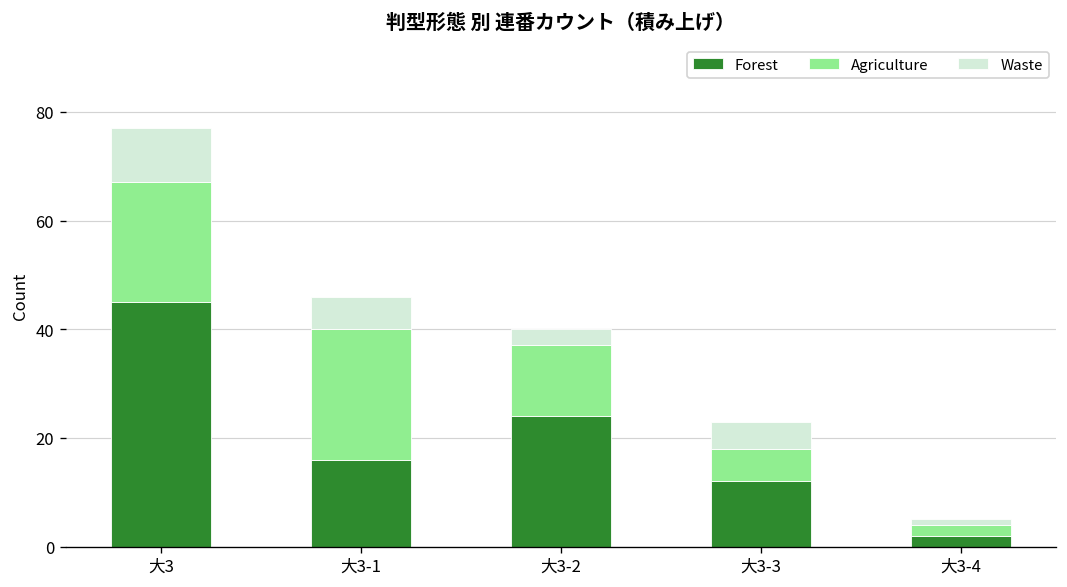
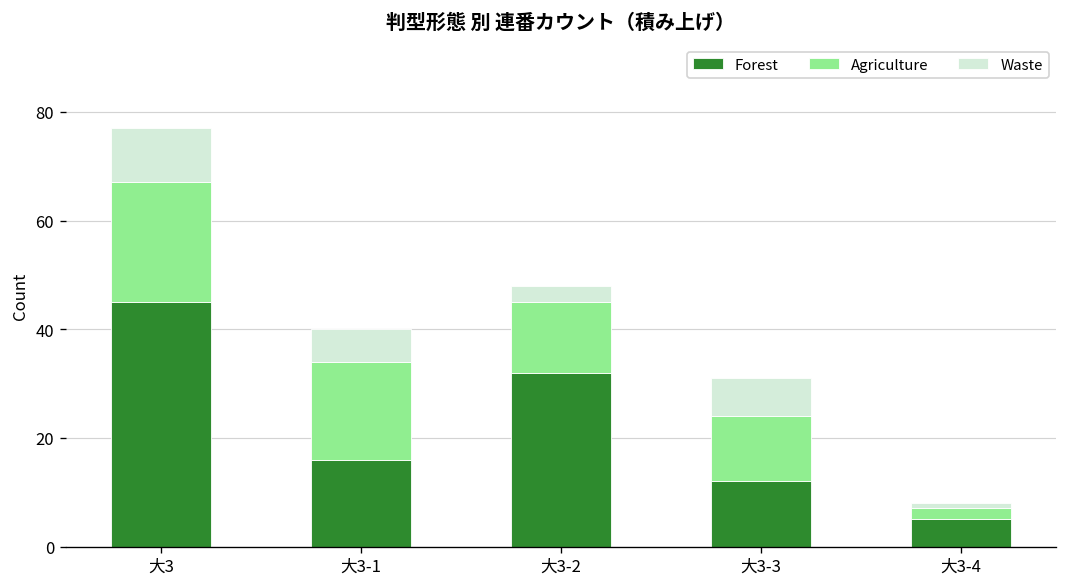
  {
    "Forest": {
      "大3": 45,
      "大3-1": 16,
-     "大3-2": 24,
+     "大3-2": 32,
      "大3-3": 12,
-     "大3-4": 2
+     "大3-4": 5
    },
    "Agriculture": {
      "大3": 22,
-     "大3-1": 24,
+     "大3-1": 18,
      "大3-2": 13,
-     "大3-3": 6,
+     "大3-3": 12,
      "大3-4": 2
    },
    "Waste": {
      "大3": 10,
      "大3-1": 6,
      "大3-2": 3,
-     "大3-3": 5,
+     "大3-3": 7,
      "大3-4": 1
    }
  }
